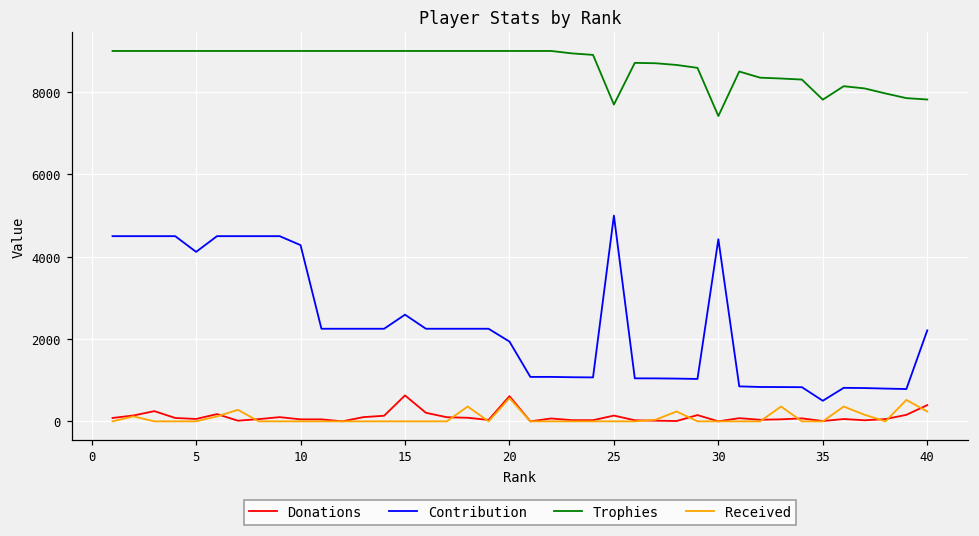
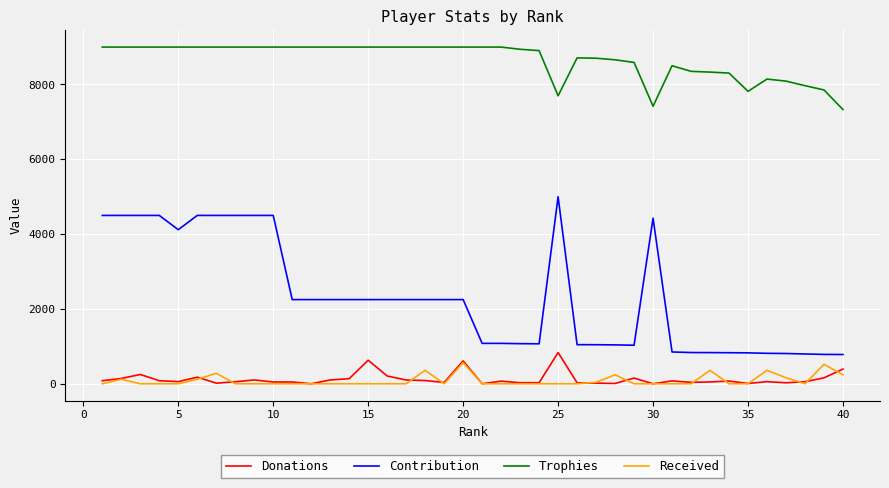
  {
    "Donations": {
      "15": 600,
-     "25": 100,
+     "25": 800,
      "40": 400
    },
    "Contribution": {
      "5": 4100,
-     "10": 4300,
-     "15": 2600,
-     "20": 1900,
+     "10": 4500,
+     "15": 2300,
+     "20": 2300,
      "25": 5000,
      "30": 4400,
-     "35": 500,
-     "40": 2200
+     "35": 800,
+     "40": 800
    },
    "Trophies": {
      "5": 9000,
      "10": 9000,
      "15": 9000,
      "20": 9000,
      "25": 7700,
      "30": 7400,
      "35": 7800,
-     "40": 7800
+     "40": 7300
    },
    "Received": {
      "15": 0,
      "25": 0,
      "40": 200
    }
  }
